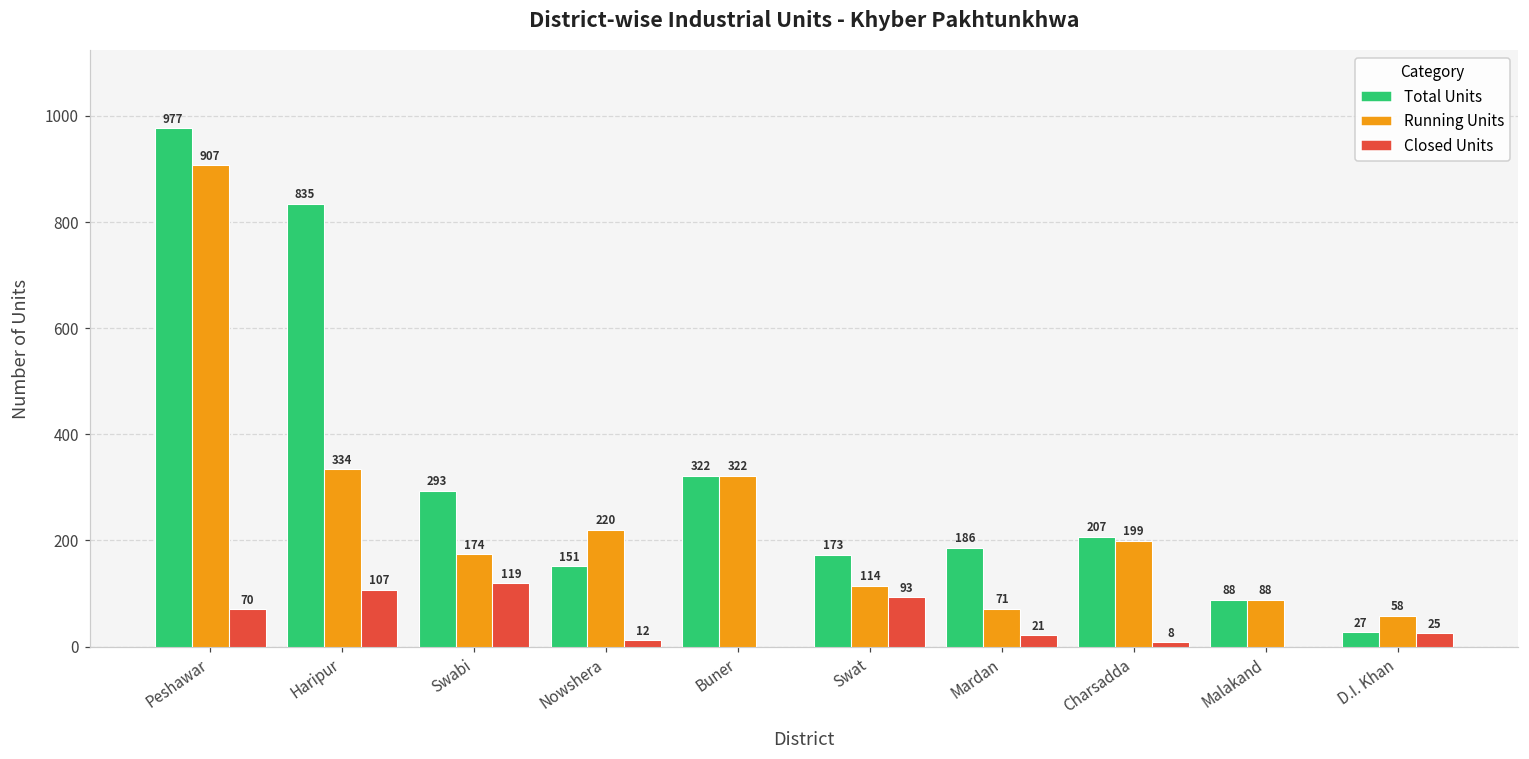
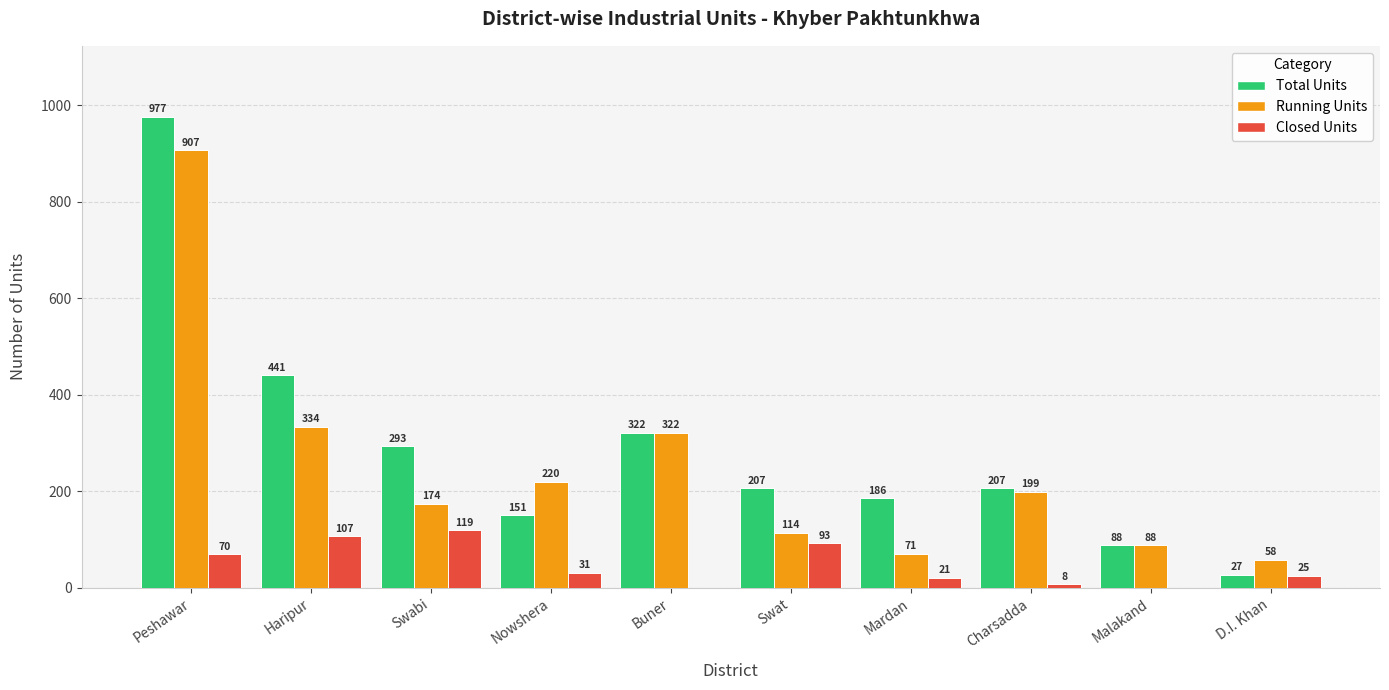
  {
    "Total Units": {
      "Peshawar": 977,
-     "Haripur": 835,
+     "Haripur": 441,
      "Swabi": 293,
      "Nowshera": 151,
      "Buner": 322,
-     "Swat": 173,
+     "Swat": 207,
      "Mardan": 186,
      "Charsadda": 207,
      "Malakand": 88,
      "D.I. Khan": 27
    },
    "Running Units": {
      "Peshawar": 907,
      "Haripur": 334,
      "Swabi": 174,
      "Nowshera": 220,
      "Buner": 322,
      "Swat": 114,
      "Mardan": 71,
      "Charsadda": 199,
      "Malakand": 88,
      "D.I. Khan": 58
    },
    "Closed Units": {
      "Peshawar": 70,
      "Haripur": 107,
      "Swabi": 119,
-     "Nowshera": 12,
+     "Nowshera": 31,
      "Swat": 93,
      "Mardan": 21,
      "Charsadda": 8,
      "D.I. Khan": 25
    }
  }
